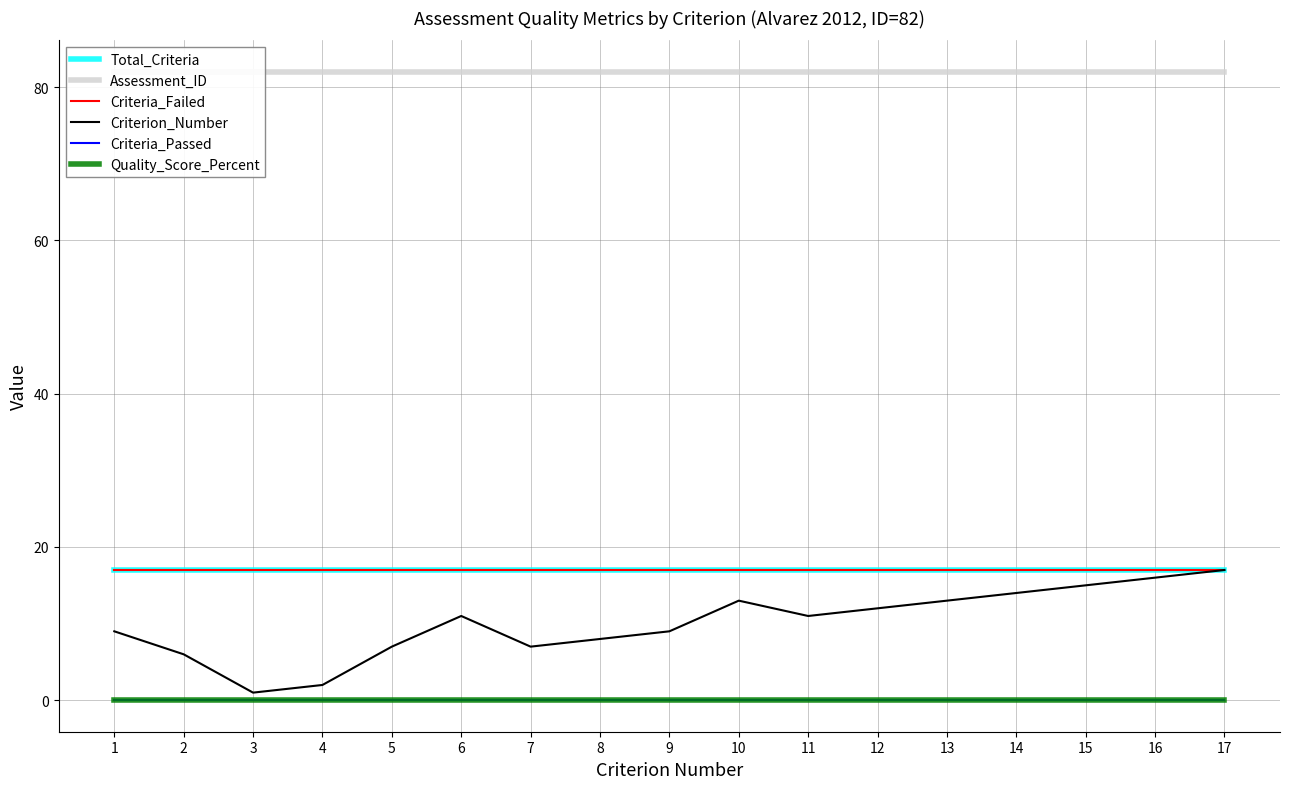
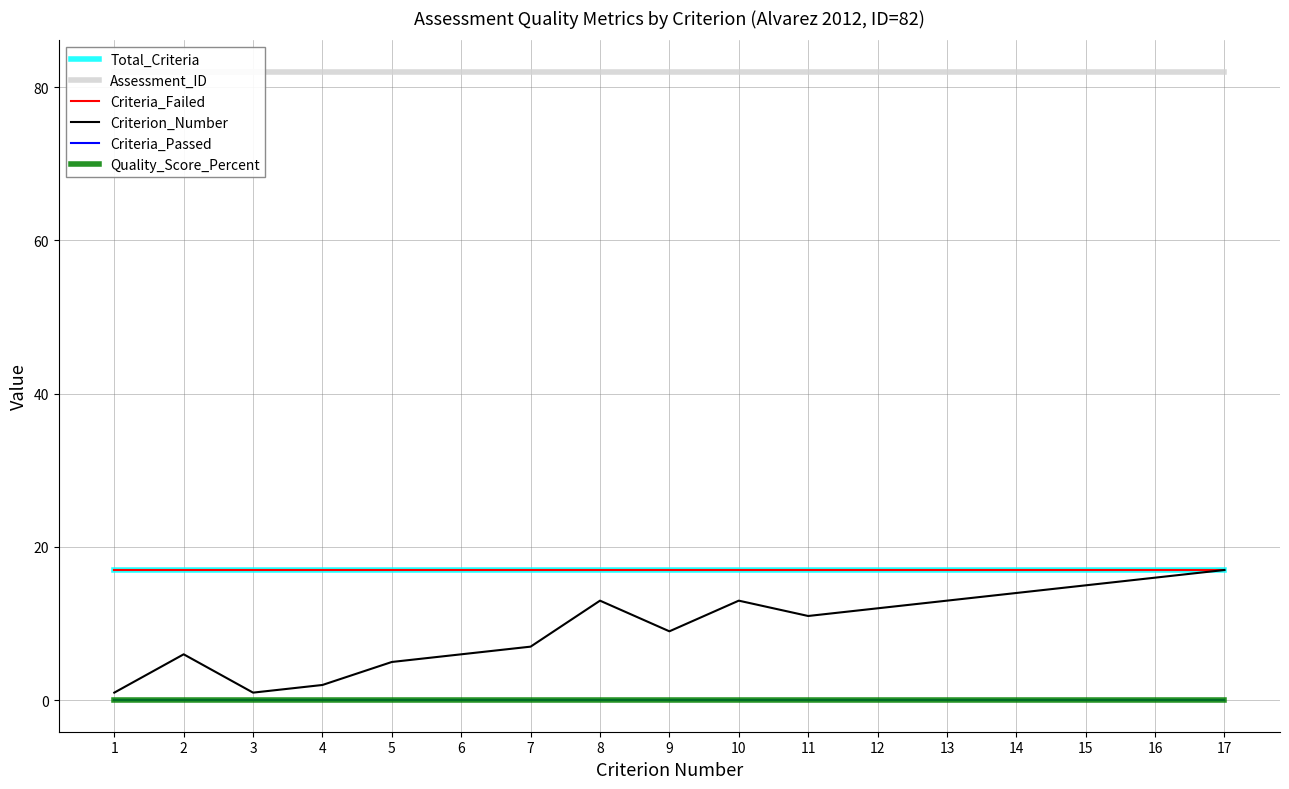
  {
    "Criteria_Failed": {
      "1": 17,
      "2": 17,
      "3": 17,
      "4": 17,
      "5": 17,
      "6": 17,
      "7": 17,
      "8": 17,
      "9": 17,
      "10": 17,
      "11": 17,
      "12": 17,
      "13": 17,
      "14": 17,
      "15": 17,
      "16": 17
    },
    "Assessment_ID": {
      "4": 82,
      "5": 82,
      "6": 82,
      "7": 82,
      "8": 82,
      "9": 82,
      "10": 82,
      "11": 82,
      "12": 82,
      "13": 82,
      "14": 82,
      "15": 82,
      "16": 82,
      "17": 82
    },
    "Criterion_Number": {
-     "1": 9,
+     "1": 1,
      "2": 6,
      "3": 1,
      "4": 2,
-     "5": 7,
-     "6": 11,
+     "5": 5,
+     "6": 6,
      "7": 7,
-     "8": 8,
+     "8": 13,
      "9": 9,
      "10": 13,
      "11": 11,
      "12": 12,
      "13": 13,
      "14": 14,
      "15": 15,
      "16": 16
    },
    "Quality_Score_Percent": {
      "1": 0,
      "2": 0,
      "3": 0,
      "4": 0,
      "5": 0,
      "6": 0,
      "7": 0,
      "8": 0,
      "9": 0,
      "10": 0,
      "11": 0,
      "12": 0,
      "13": 0,
      "14": 0,
      "15": 0,
      "16": 0,
      "17": 0
    }
  }
